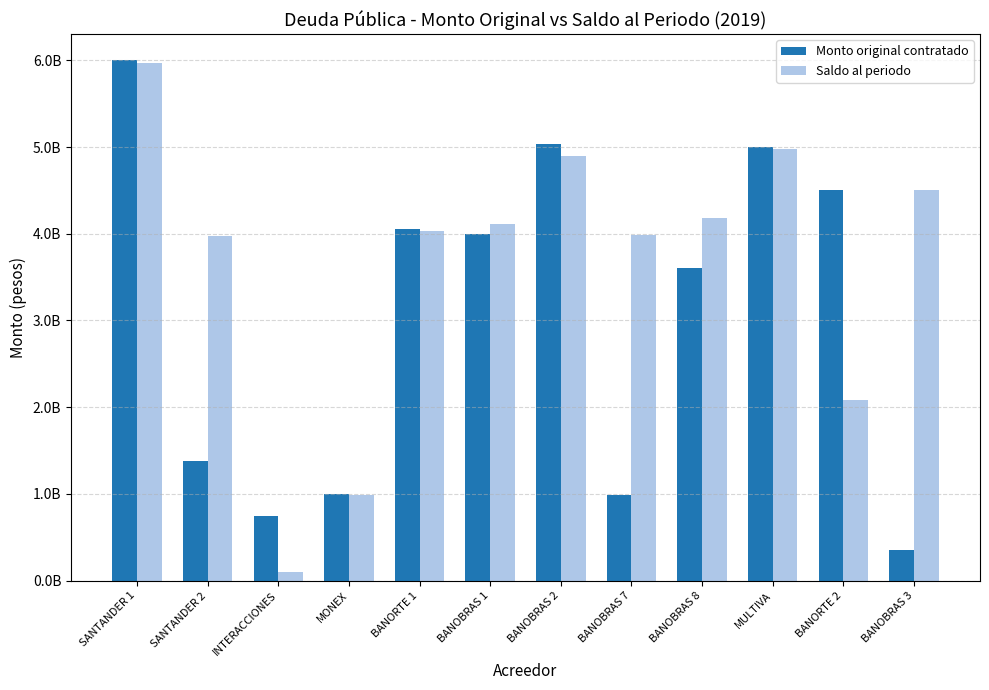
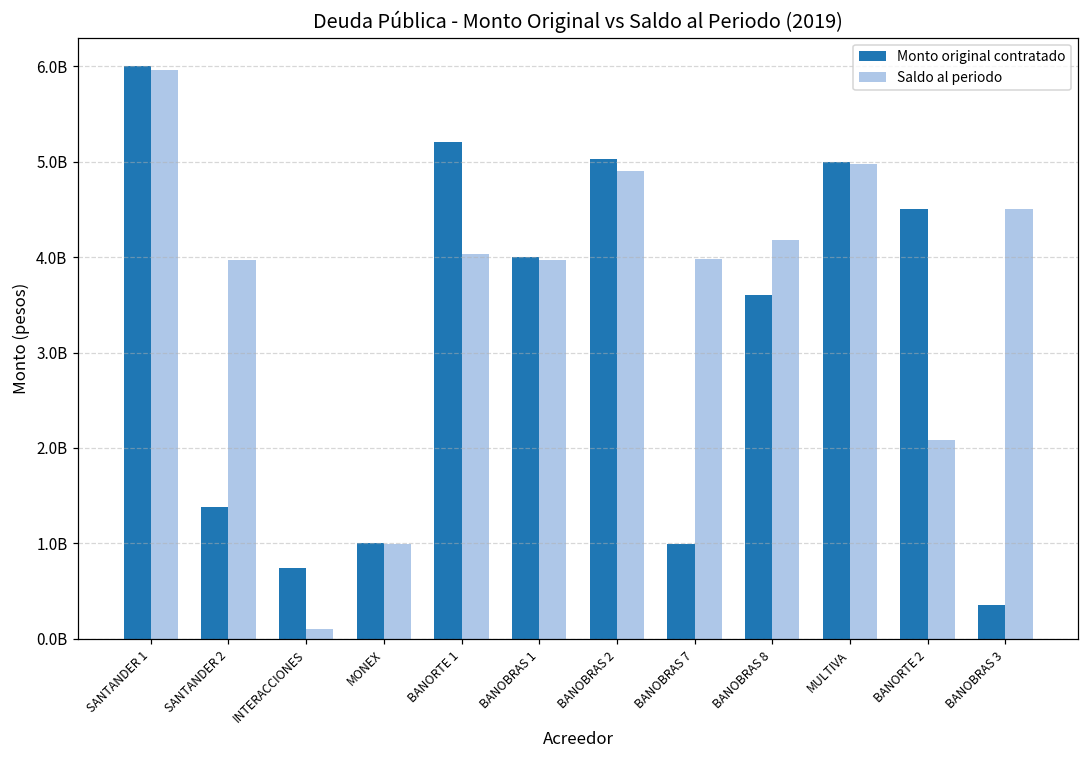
  {
    "Monto original contratado": {
      "SANTANDER 1": 6000000000,
      "SANTANDER 2": 1400000000,
      "INTERACCIONES": 700000000,
      "MONEX": 1000000000,
-     "BANORTE 1": 4100000000,
+     "BANORTE 1": 5200000000,
      "BANOBRAS 1": 4000000000,
      "BANOBRAS 2": 5000000000,
      "BANOBRAS 7": 1000000000,
      "BANOBRAS 8": 3600000000,
      "MULTIVA": 5000000000,
      "BANORTE 2": 4500000000,
      "BANOBRAS 3": 400000000
    },
    "Saldo al periodo": {
      "SANTANDER 1": 6000000000,
      "SANTANDER 2": 4000000000,
      "INTERACCIONES": 100000000,
      "MONEX": 1000000000,
      "BANORTE 1": 4000000000,
-     "BANOBRAS 1": 4100000000,
+     "BANOBRAS 1": 4000000000,
      "BANOBRAS 2": 4900000000,
      "BANOBRAS 7": 4000000000,
      "BANOBRAS 8": 4200000000,
      "MULTIVA": 5000000000,
      "BANORTE 2": 2100000000,
      "BANOBRAS 3": 4500000000
    }
  }
